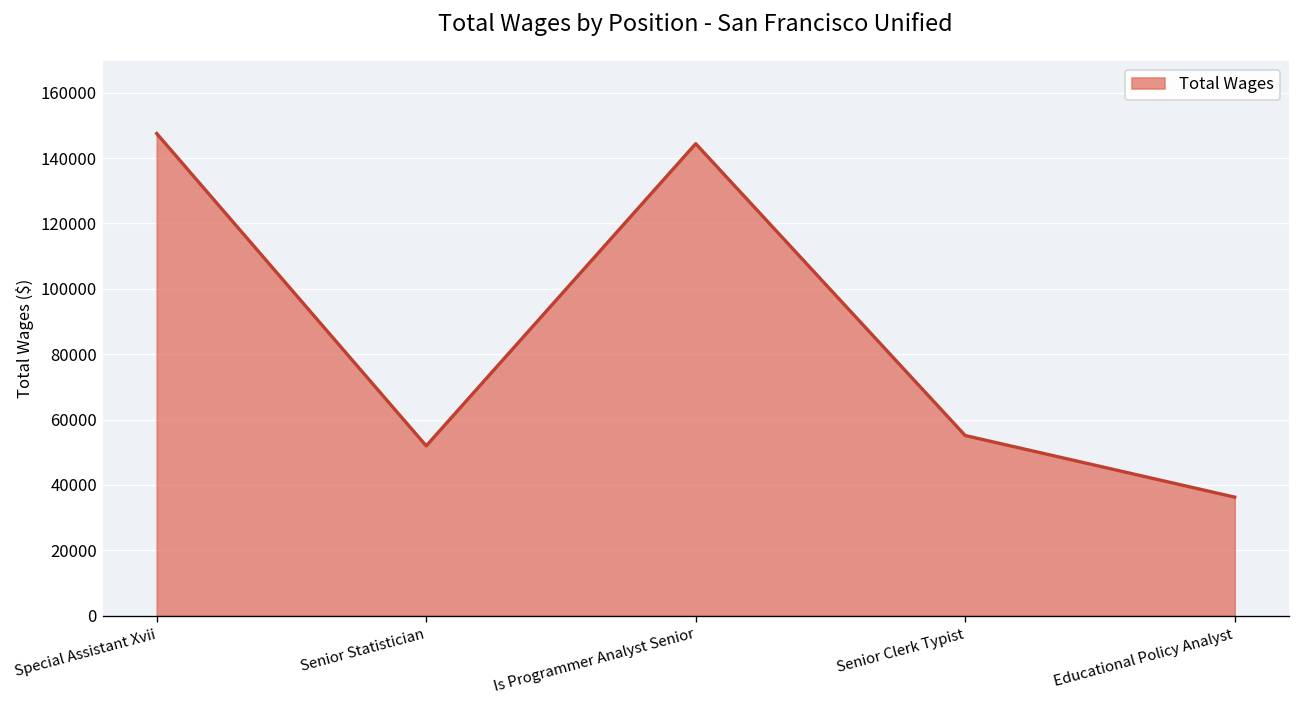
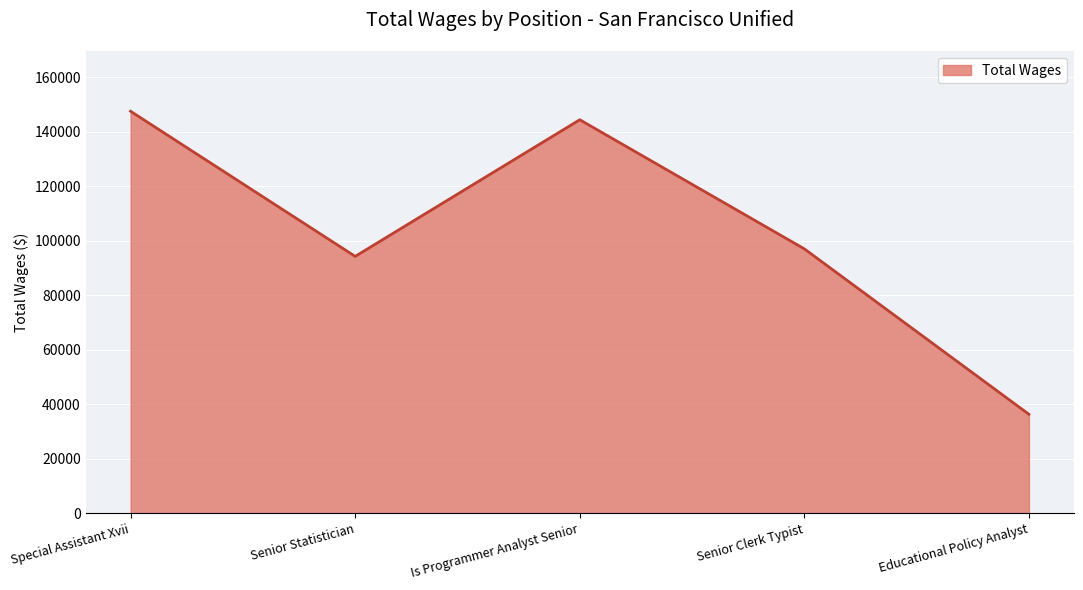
  {
    "Special Assistant Xvii": 148000,
-   "Senior Statistician": 52000,
+   "Senior Statistician": 94000,
    "Is Programmer Analyst Senior": 144000,
-   "Senior Clerk Typist": 55000,
+   "Senior Clerk Typist": 97000,
    "Educational Policy Analyst": 36000
  }
